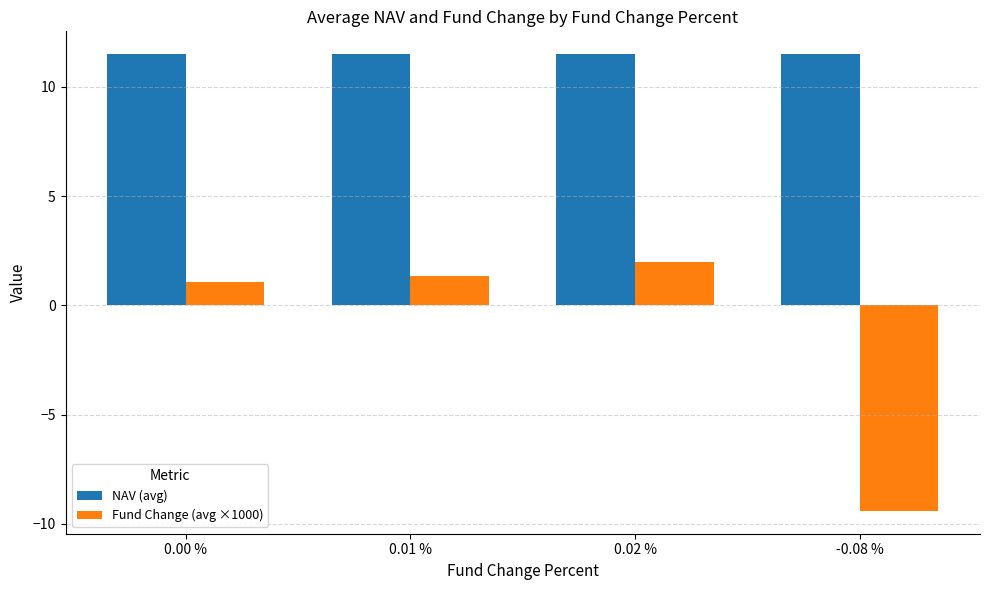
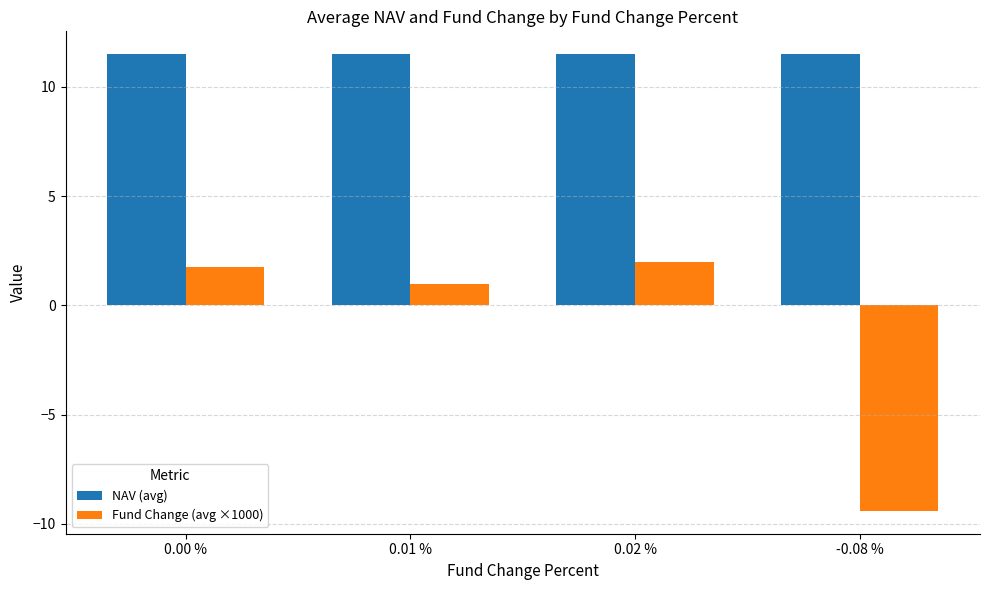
  {
    "NAV (avg)": {
      "0.00 %": 11.5,
      "0.01 %": 11.5,
      "0.02 %": 11.5,
      "-0.08 %": 11.5
    },
    "Fund Change (avg ×1000)": {
-     "0.00 %": 1.1,
-     "0.01 %": 1.4,
+     "0.00 %": 1.8,
+     "0.01 %": 1.0,
      "0.02 %": 2.0,
      "-0.08 %": -9.4
    }
  }
